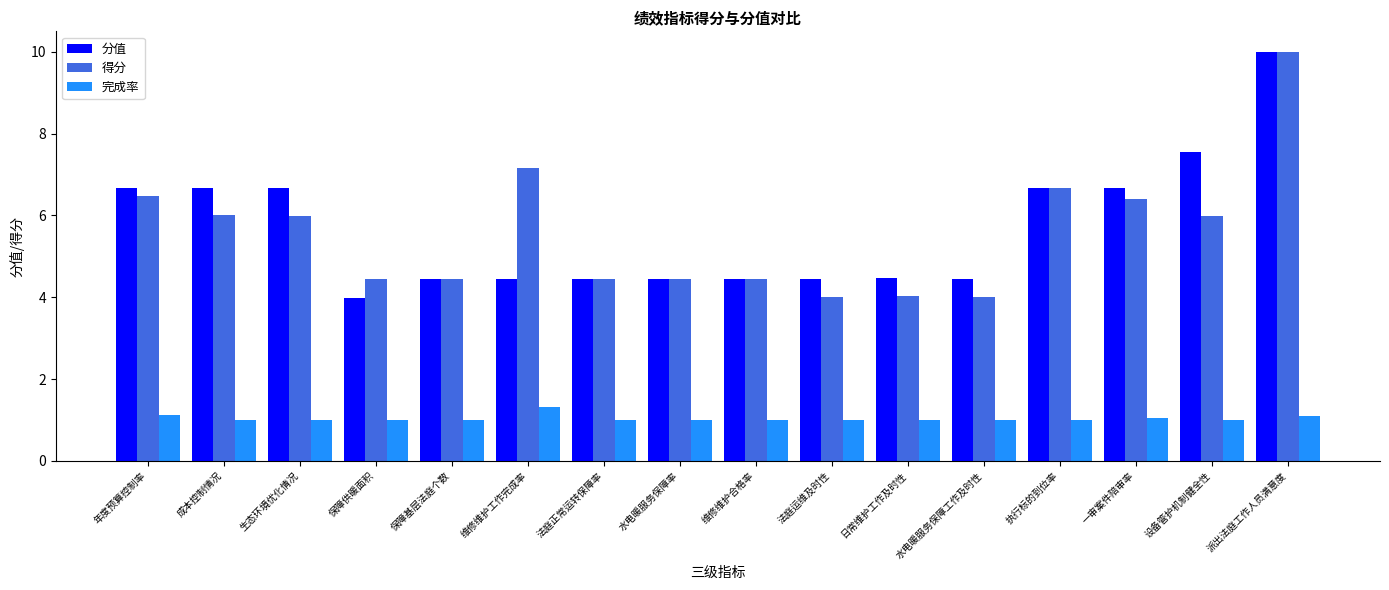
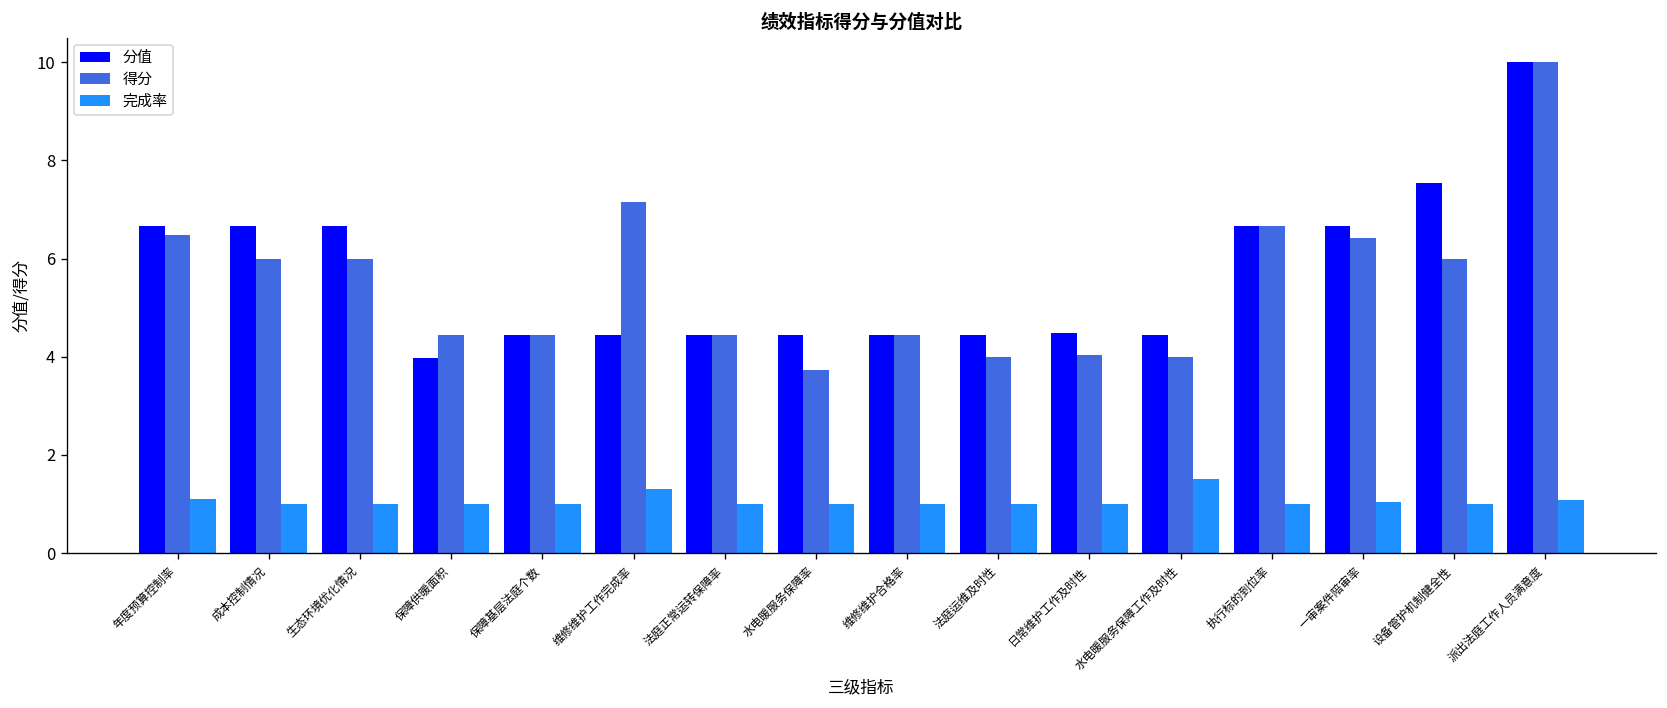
  {
    "分值": {
      "年度预算控制率": 6.7,
      "成本控制情况": 6.7,
      "生态环境优化情况": 6.7,
      "保障供暖面积": 4.0,
      "保障基层法庭个数": 4.4,
      "维修维护工作完成率": 4.4,
      "法庭正常运转保障率": 4.4,
      "水电暖服务保障率": 4.4,
      "维修维护合格率": 4.4,
      "法庭运维及时性": 4.4,
      "日常维护工作及时性": 4.5,
      "水电暖服务保障工作及时性": 4.4,
      "执行标的到位率": 6.7,
      "一审案件陪审率": 6.7,
      "设备管护机制健全性": 7.5,
      "派出法庭工作人员满意度": 10.0
    },
    "得分": {
      "年度预算控制率": 6.5,
      "成本控制情况": 6.0,
      "生态环境优化情况": 6.0,
      "保障供暖面积": 4.4,
      "保障基层法庭个数": 4.4,
      "维修维护工作完成率": 7.2,
      "法庭正常运转保障率": 4.4,
-     "水电暖服务保障率": 4.4,
+     "水电暖服务保障率": 3.7,
      "维修维护合格率": 4.4,
      "法庭运维及时性": 4.0,
      "日常维护工作及时性": 4.0,
      "水电暖服务保障工作及时性": 4.0,
      "执行标的到位率": 6.7,
      "一审案件陪审率": 6.4,
      "设备管护机制健全性": 6.0,
      "派出法庭工作人员满意度": 10.0
    },
    "完成率": {
      "年度预算控制率": 1.1,
      "成本控制情况": 1.0,
      "生态环境优化情况": 1.0,
      "保障供暖面积": 1.0,
      "保障基层法庭个数": 1.0,
      "维修维护工作完成率": 1.3,
      "法庭正常运转保障率": 1.0,
      "水电暖服务保障率": 1.0,
      "维修维护合格率": 1.0,
      "法庭运维及时性": 1.0,
      "日常维护工作及时性": 1.0,
-     "水电暖服务保障工作及时性": 1.0,
+     "水电暖服务保障工作及时性": 1.5,
      "执行标的到位率": 1.0,
      "一审案件陪审率": 1.0,
      "设备管护机制健全性": 1.0,
      "派出法庭工作人员满意度": 1.1
    }
  }
